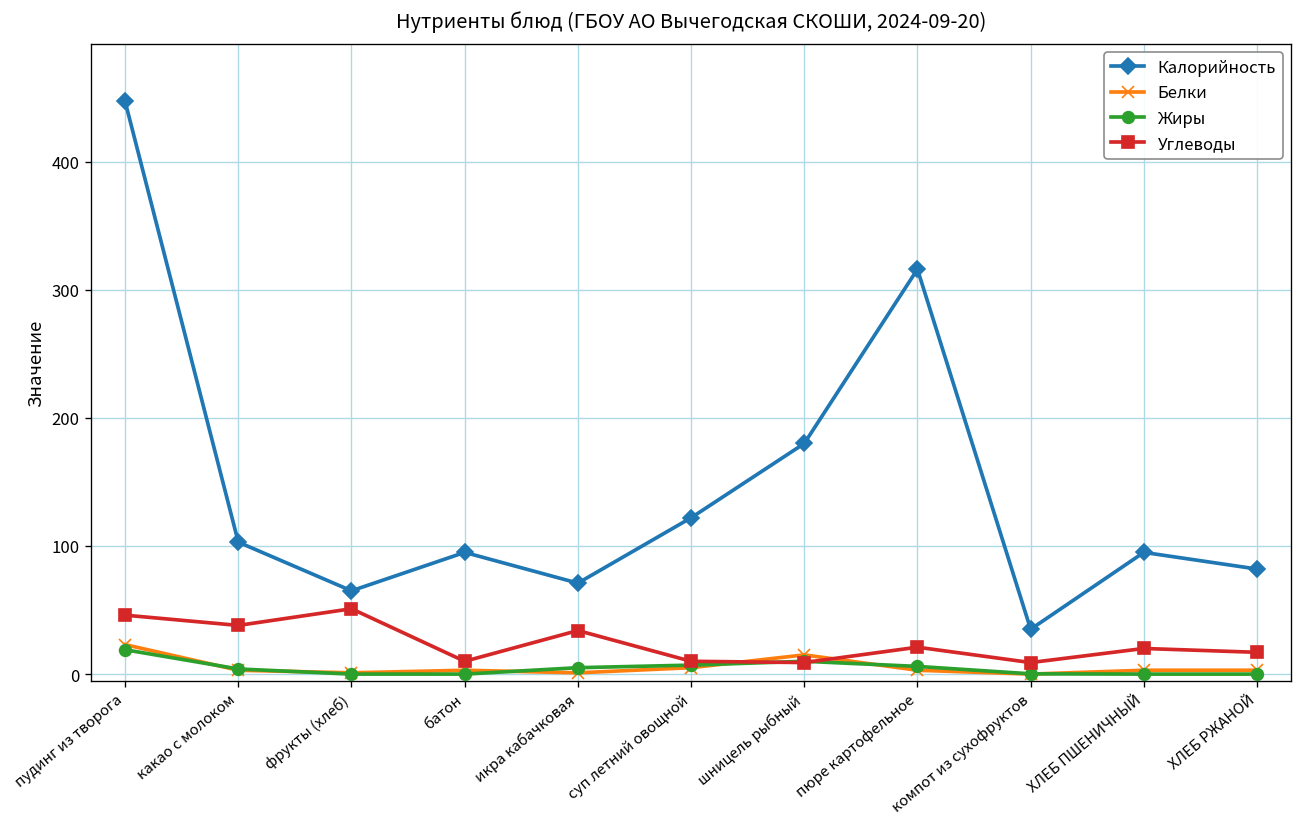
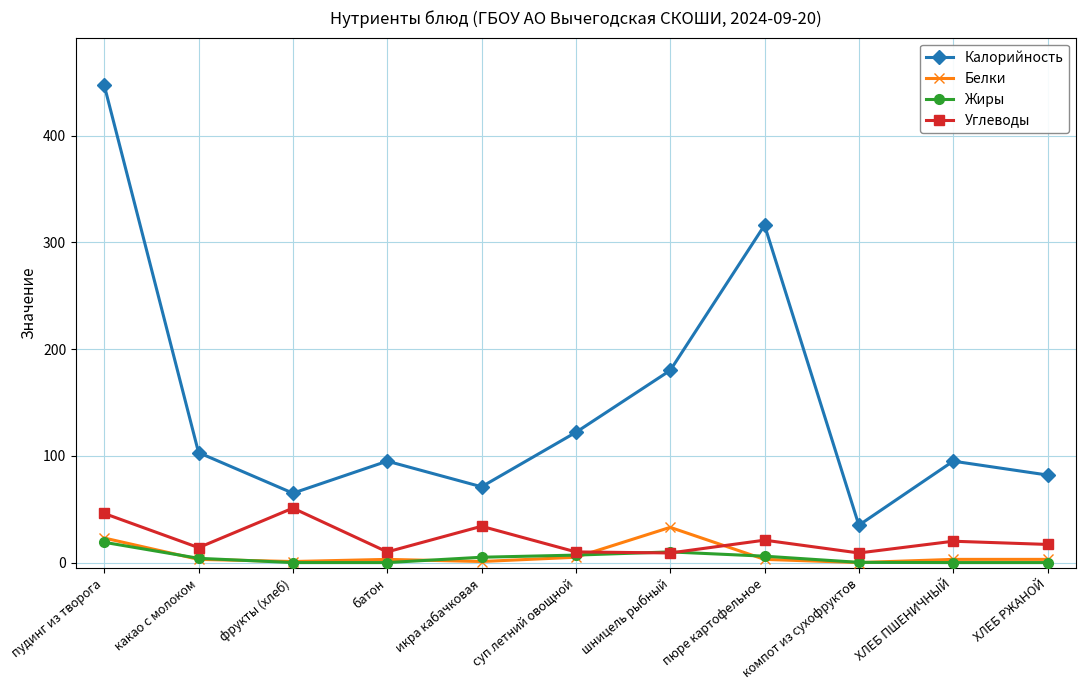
  {
    "Калорийность": {
      "пудинг из творога": 447,
      "какао с молоком": 103,
      "фрукты (хлеб)": 65,
      "батон": 95,
      "икра кабачковая": 71,
      "суп летний овощной": 122,
      "шницель рыбный": 180,
      "пюре картофельное": 316,
      "компот из сухофруктов": 35,
      "ХЛЕБ ПШЕНИЧНЫЙ": 95,
      "ХЛЕБ РЖАНОЙ": 82
    },
    "Белки": {
      "пудинг из творога": 23,
      "батон": 3,
      "икра кабачковая": 1,
-     "шницель рыбный": 15,
+     "шницель рыбный": 33,
      "пюре картофельное": 3,
      "ХЛЕБ ПШЕНИЧНЫЙ": 3,
      "ХЛЕБ РЖАНОЙ": 3
    },
    "Жиры": {
      "пудинг из творога": 19,
      "батон": 0,
      "икра кабачковая": 5,
      "пюре картофельное": 6,
      "ХЛЕБ ПШЕНИЧНЫЙ": 0,
      "ХЛЕБ РЖАНОЙ": 0
    },
    "Углеводы": {
      "пудинг из творога": 46,
-     "какао с молоком": 38,
+     "какао с молоком": 14,
      "фрукты (хлеб)": 51,
      "батон": 10,
      "икра кабачковая": 34,
      "суп летний овощной": 10,
      "пюре картофельное": 21,
      "компот из сухофруктов": 9,
      "ХЛЕБ ПШЕНИЧНЫЙ": 20,
      "ХЛЕБ РЖАНОЙ": 17
    }
  }
